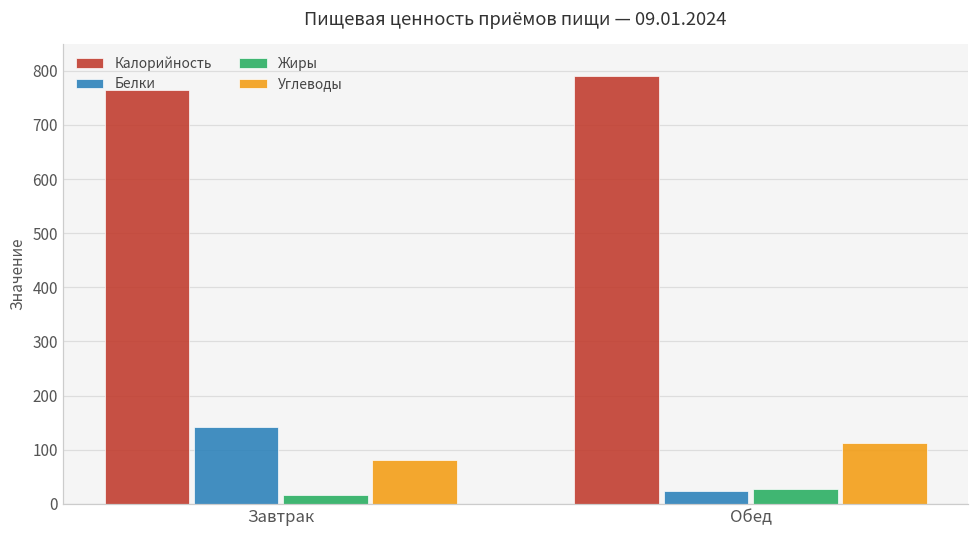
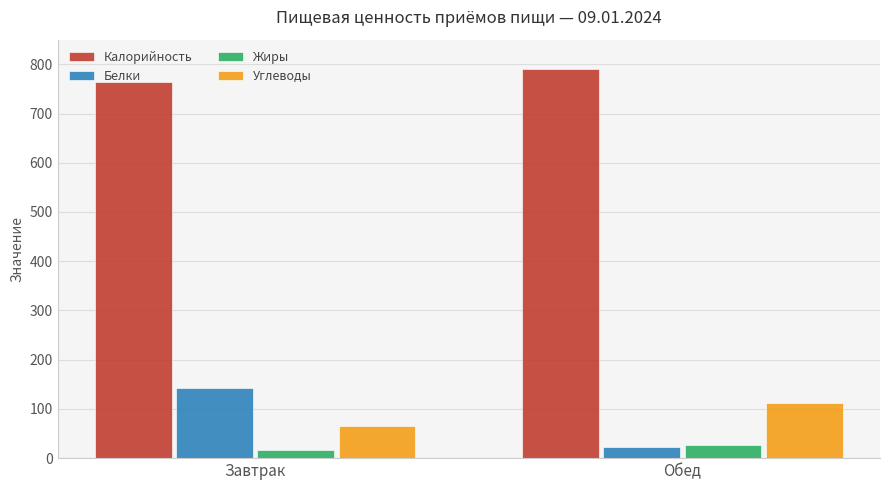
  {
    "Калорийность": {
      "Завтрак": 760,
      "Обед": 790
    },
    "Белки": {
      "Завтрак": 140,
      "Обед": 20
    },
    "Жиры": {
      "Завтрак": 20,
      "Обед": 30
    },
    "Углеводы": {
-     "Завтрак": 80,
+     "Завтрак": 70,
      "Обед": 110
    }
  }
